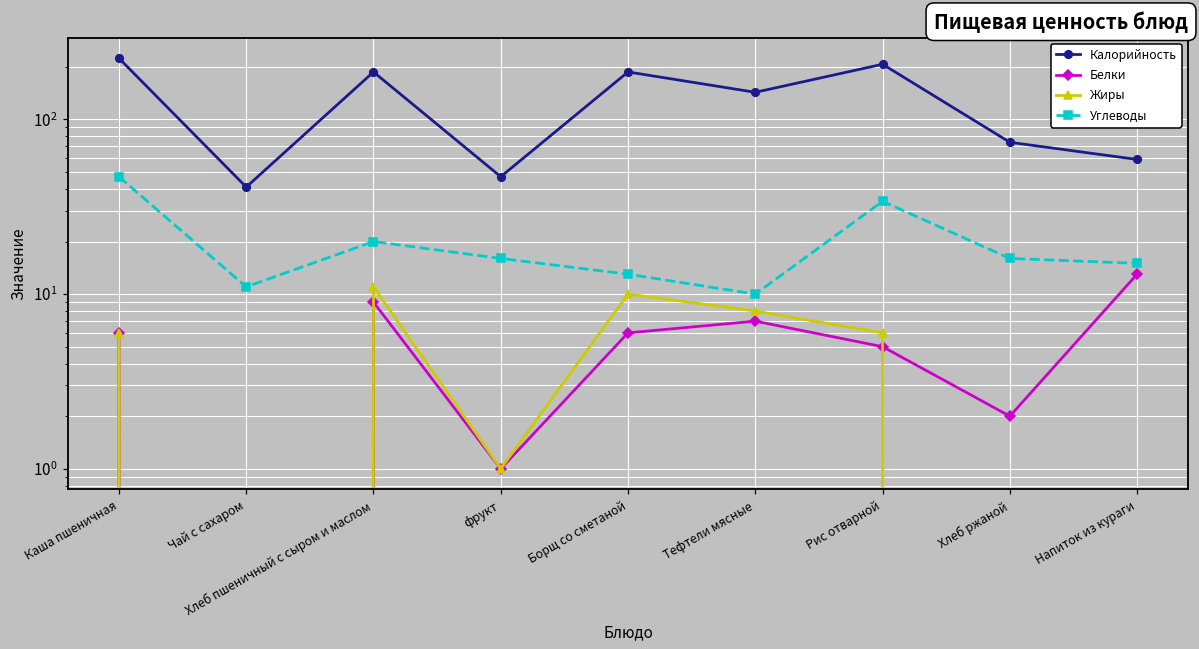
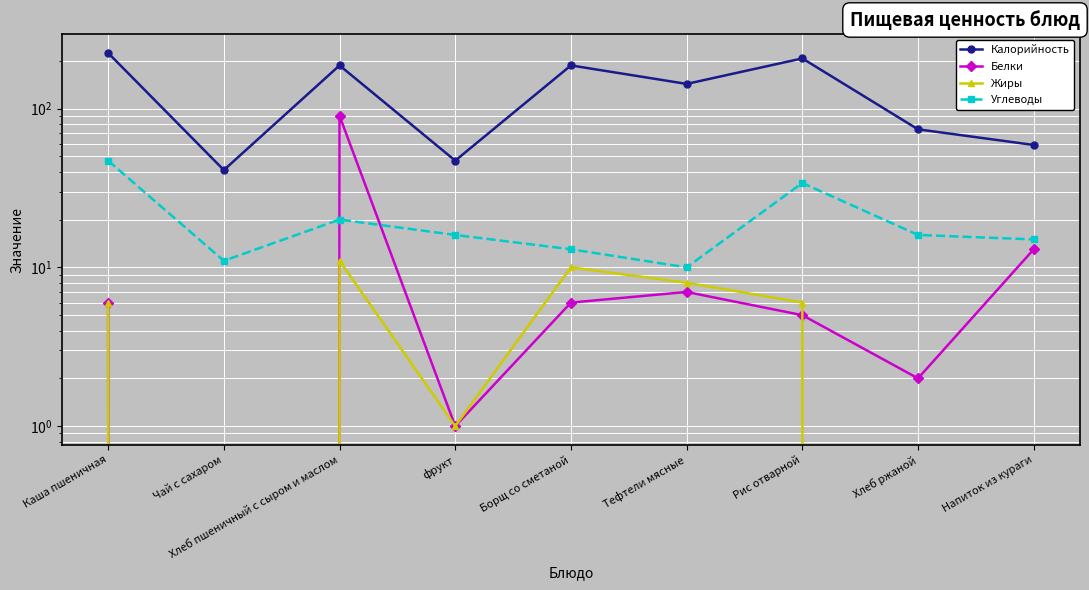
  {
    "Калорийность": {
      "Каша пшеничная": 220,
      "Чай с сахаром": 41,
      "Хлеб пшеничный с сыром и маслом": 190,
      "фрукт": 47,
      "Борщ со сметаной": 190,
      "Тефтели мясные": 140,
      "Рис отварной": 210,
      "Хлеб ржаной": 70,
      "Напиток из кураги": 59
    },
    "Белки": {
-     "Хлеб пшеничный с сыром и маслом": 9,
+     "Хлеб пшеничный с сыром и маслом": 90,
      "Борщ со сметаной": 6,
      "Тефтели мясные": 7,
      "Рис отварной": 5,
      "Хлеб ржаной": 2,
      "Напиток из кураги": 13
    },
    "Жиры": {
      "Хлеб пшеничный с сыром и маслом": 11,
      "Борщ со сметаной": 10,
      "Тефтели мясные": 8,
      "Рис отварной": 6
    },
    "Углеводы": {
      "Каша пшеничная": 47,
      "Чай с сахаром": 11,
      "Хлеб пшеничный с сыром и маслом": 20,
      "фрукт": 16,
      "Борщ со сметаной": 13,
      "Тефтели мясные": 10,
      "Рис отварной": 34,
      "Хлеб ржаной": 16,
      "Напиток из кураги": 15
    }
  }
